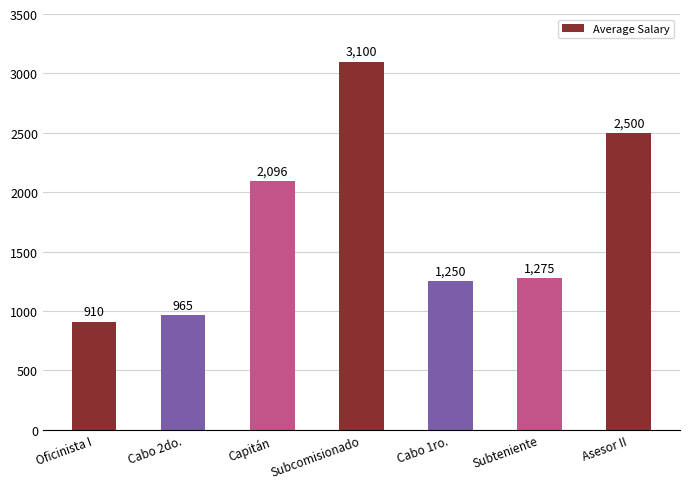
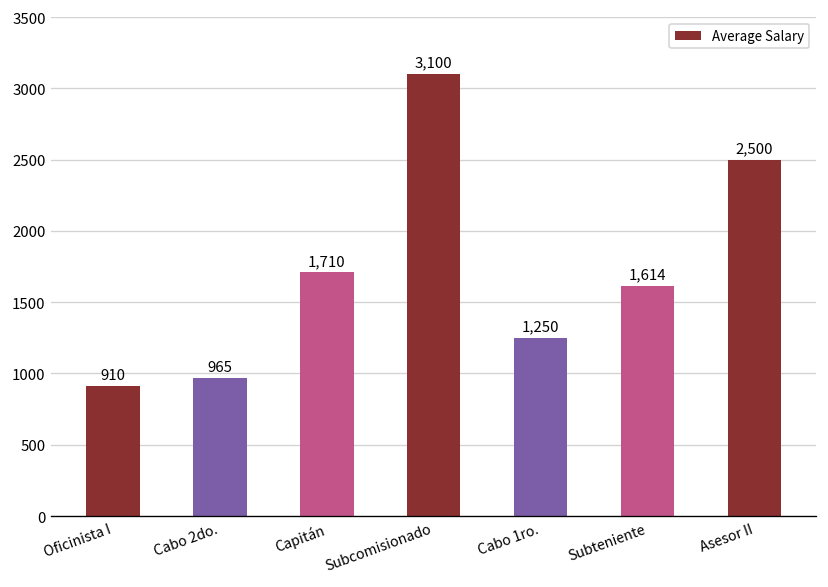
  {
    "Oficinista I": "910",
    "Cabo 2do.": "965",
-   "Capitán": "2,096",
+   "Capitán": "1,710",
    "Subcomisionado": "3,100",
    "Cabo 1ro.": "1,250",
-   "Subteniente": "1,275",
+   "Subteniente": "1,614",
    "Asesor II": "2,500"
  }
